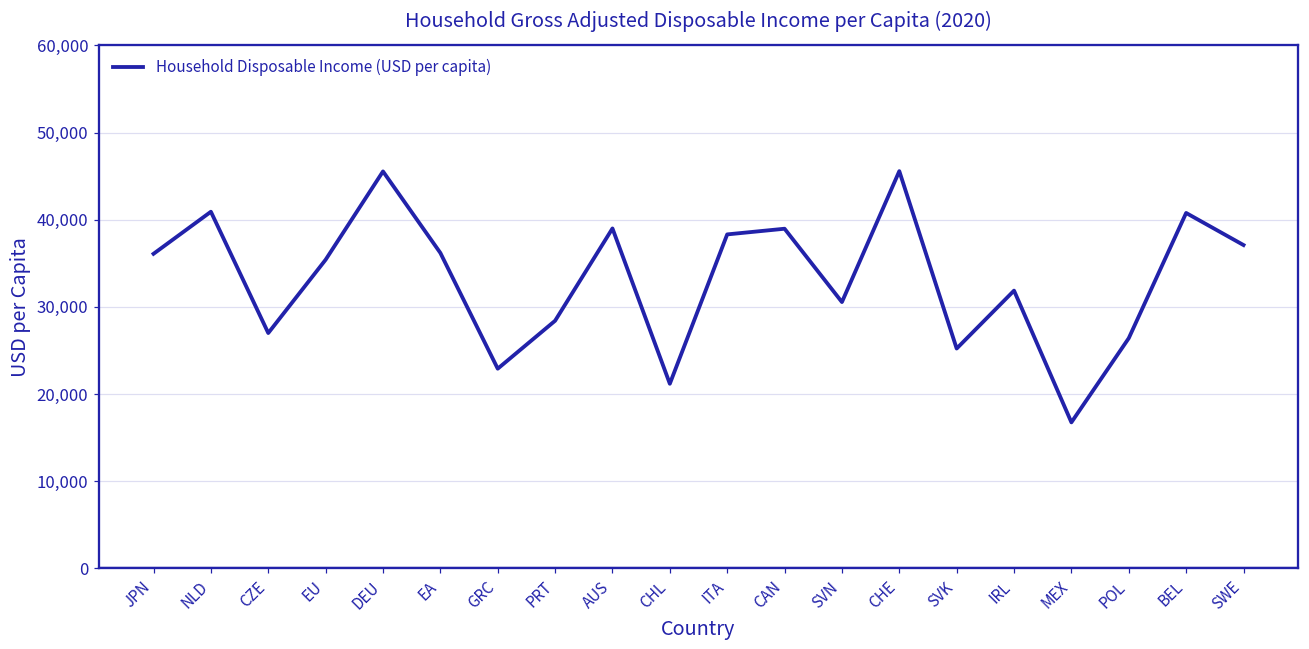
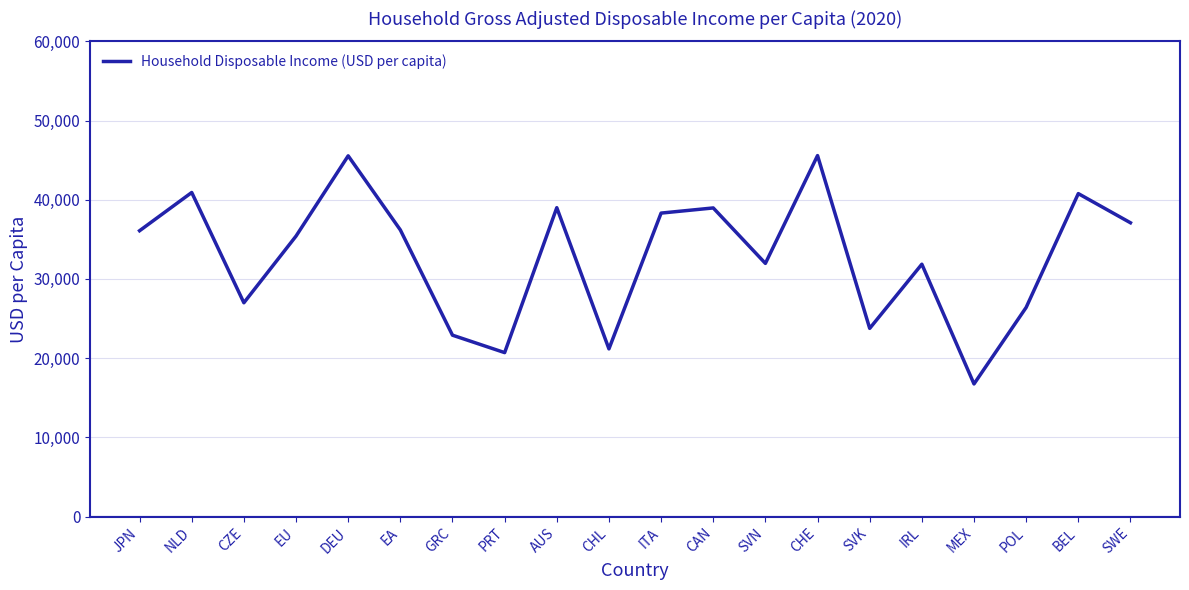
  {
    "JPN": "36,000",
    "NLD": "41,000",
    "CZE": "27,000",
    "EU": "35,000",
    "DEU": "46,000",
    "EA": "36,000",
    "GRC": "23,000",
-   "PRT": "28,000",
+   "PRT": "21,000",
    "AUS": "39,000",
    "CHL": "21,000",
    "ITA": "38,000",
    "CAN": "39,000",
-   "SVN": "31,000",
+   "SVN": "32,000",
    "CHE": "46,000",
-   "SVK": "25,000",
+   "SVK": "24,000",
    "IRL": "32,000",
    "MEX": "17,000",
    "POL": "26,000",
    "BEL": "41,000",
    "SWE": "37,000"
  }
